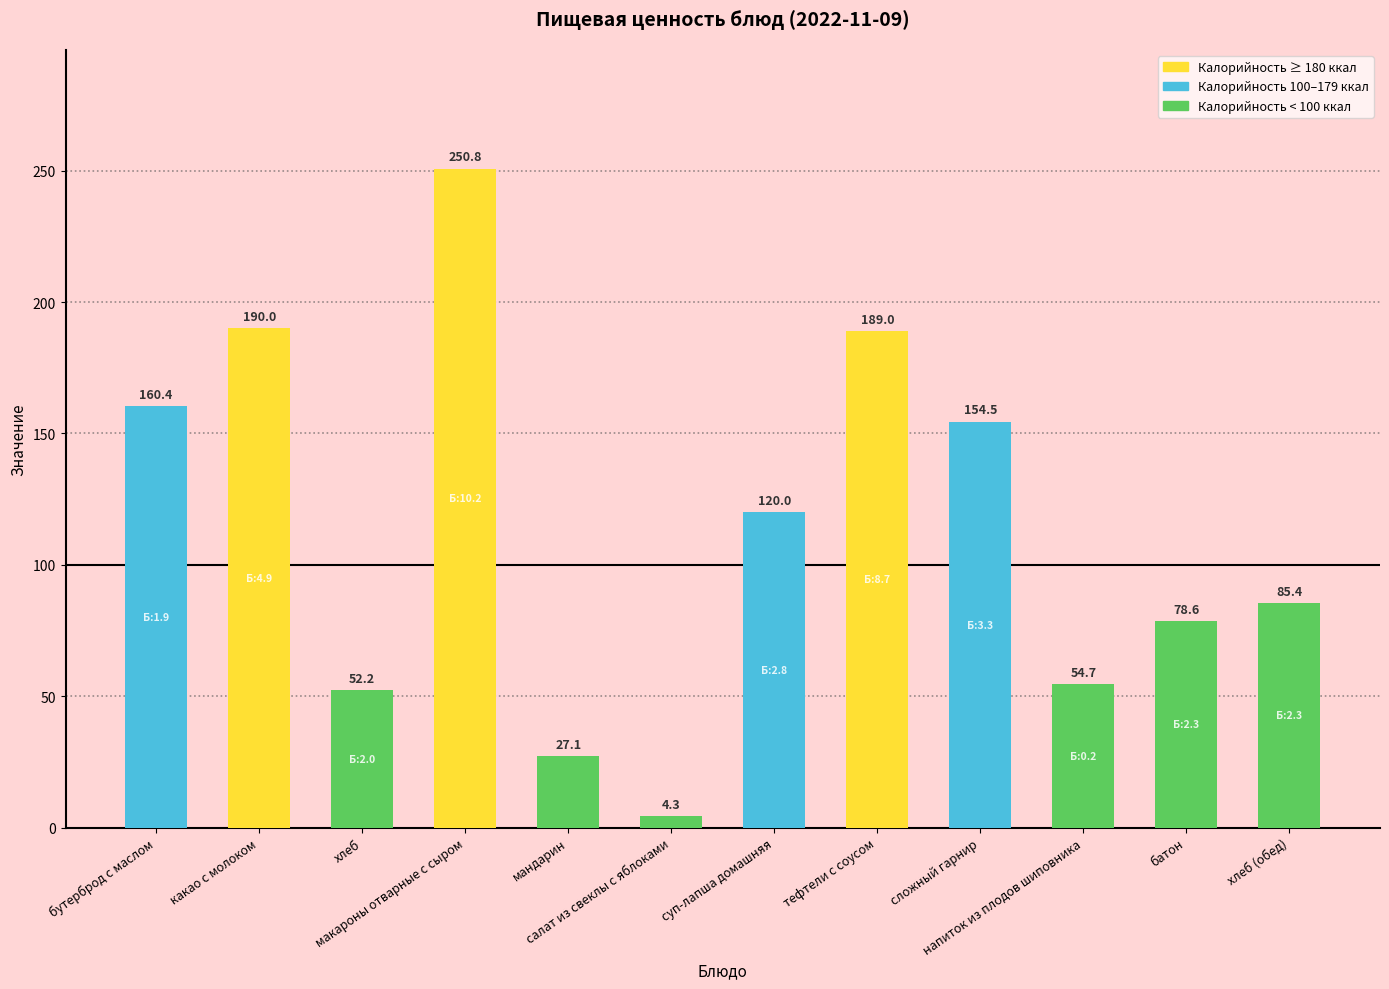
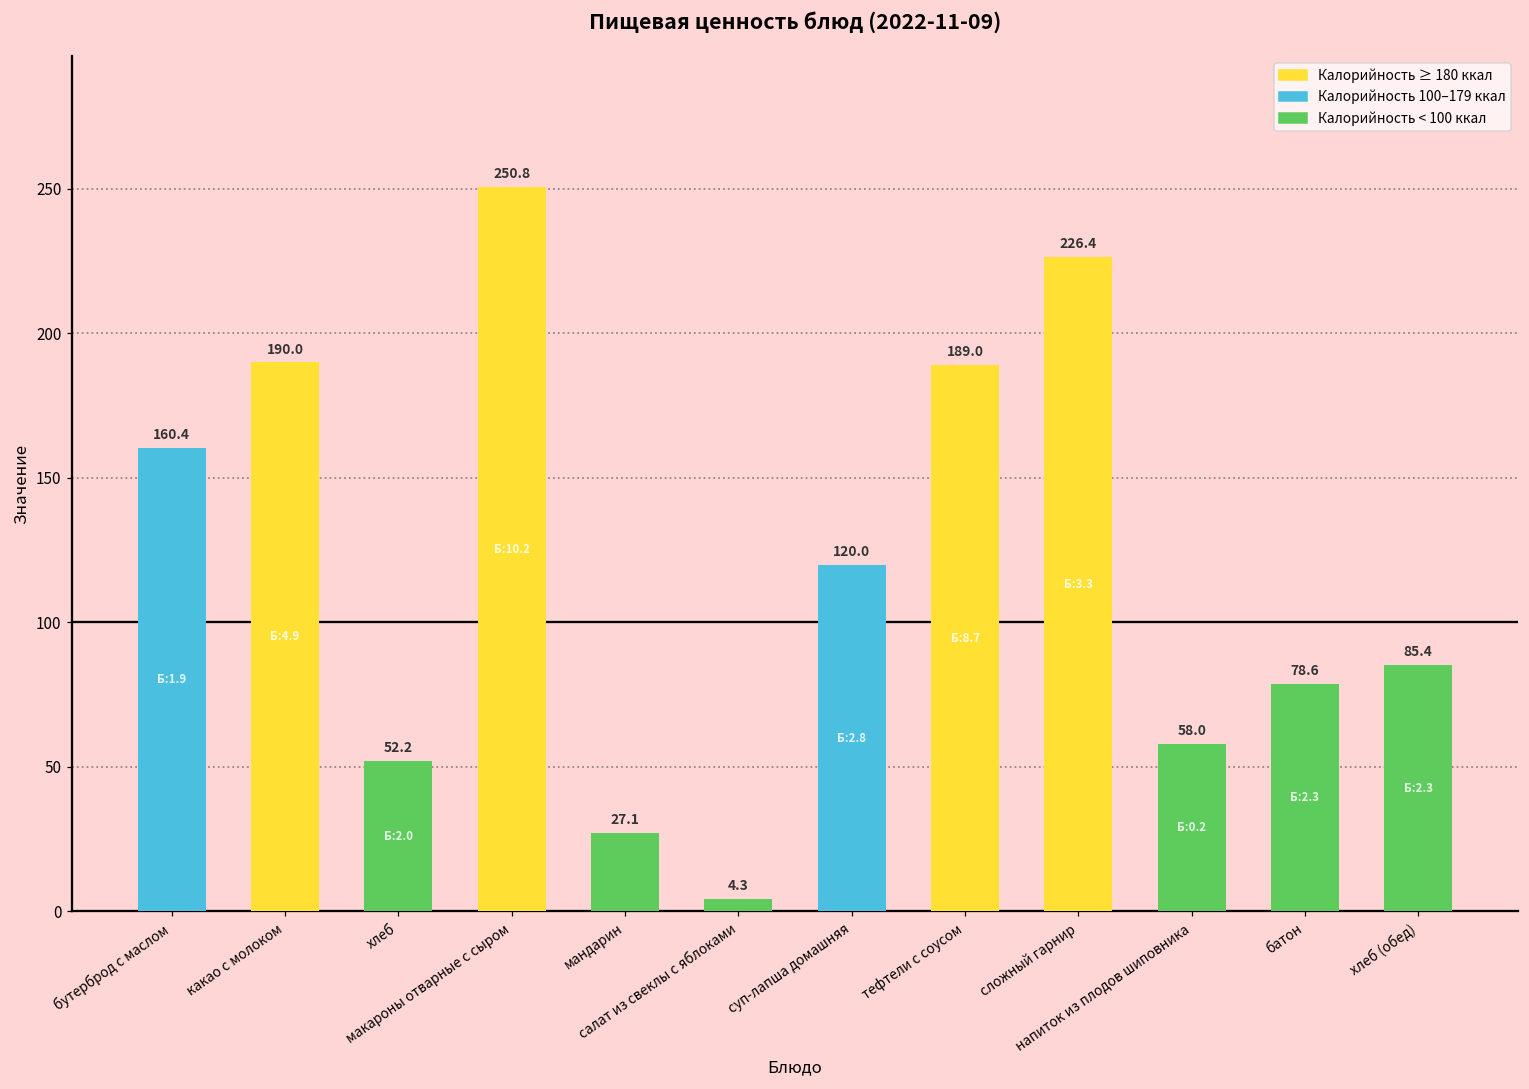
  {
    "бутерброд с маслом": 160.4,
    "какао с молоком": 190.0,
    "хлеб": 52.2,
    "макароны отварные с сыром": 250.8,
    "мандарин": 27.1,
    "салат из свеклы с яблоками": 4.3,
    "суп-лапша домашняя": 120.0,
    "тефтели с соусом": 189.0,
-   "сложный гарнир": 154.5,
-   "напиток из плодов шиповника": 54.7,
+   "сложный гарнир": 226.4,
+   "напиток из плодов шиповника": 58.0,
    "батон": 78.6,
    "хлеб (обед)": 85.4
  }
